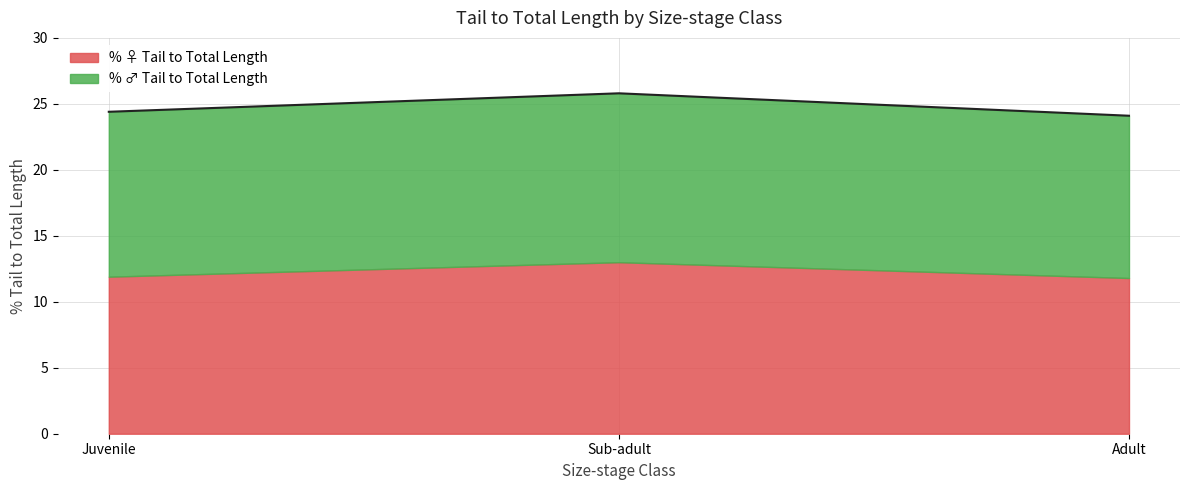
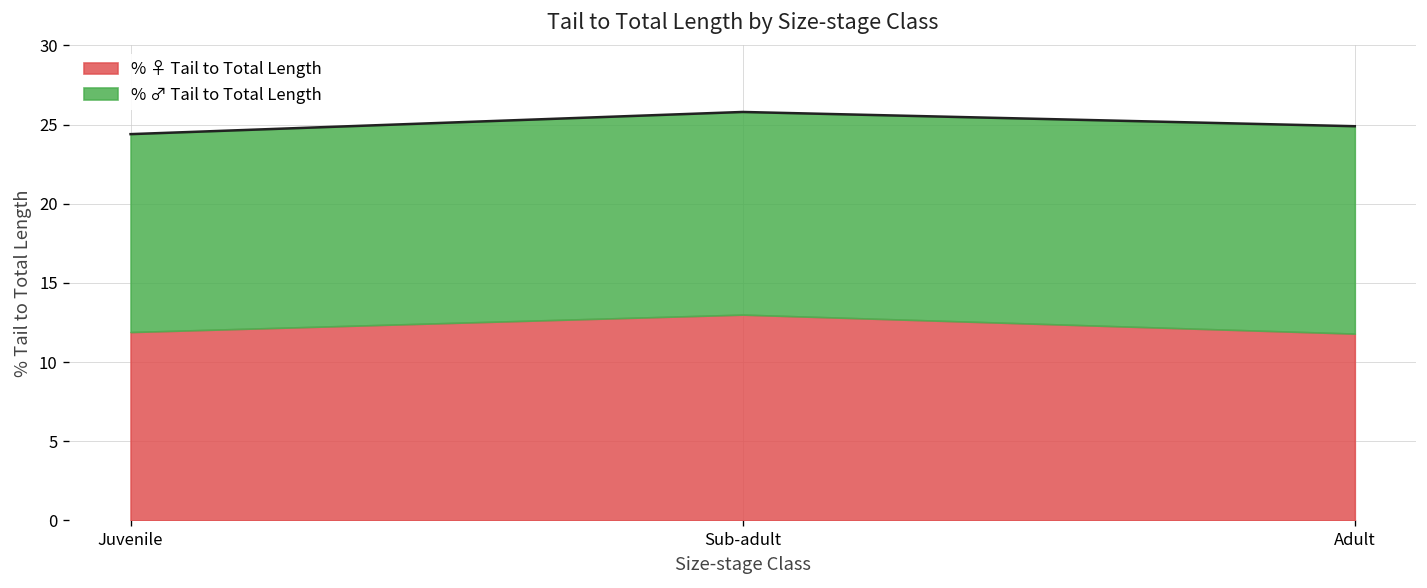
  {
    "% ♀ Tail to Total Length": {
      "Juvenile": 11.9,
      "Sub-adult": 13.0,
      "Adult": 11.8
    },
    "% ♂ Tail to Total Length": {
      "Juvenile": 12.5,
      "Sub-adult": 12.8,
-     "Adult": 12.3
+     "Adult": 13.1
    }
  }
